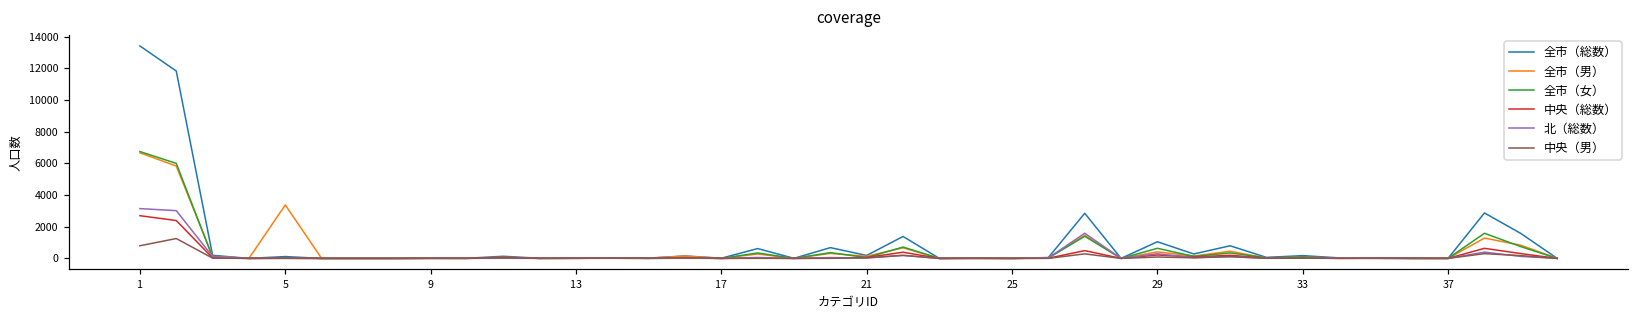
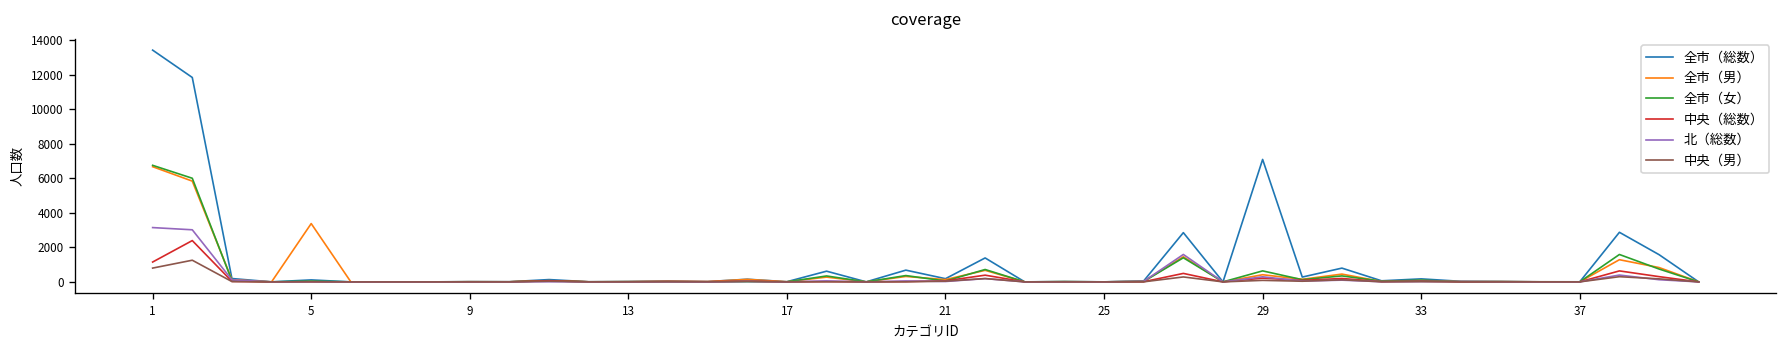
  {
    "全市（総数）": {
      "1": 13400,
-     "29": 1100
+     "29": 7100
    },
    "全市（男）": {
      "5": 3400
    },
    "全市（女）": {
      "29": 600
    },
    "中央（総数）": {
-     "1": 2700
+     "1": 1100
    },
    "北（総数）": {
      "1": 3100
    },
    "中央（男）": {
      "1": 800
    }
  }
